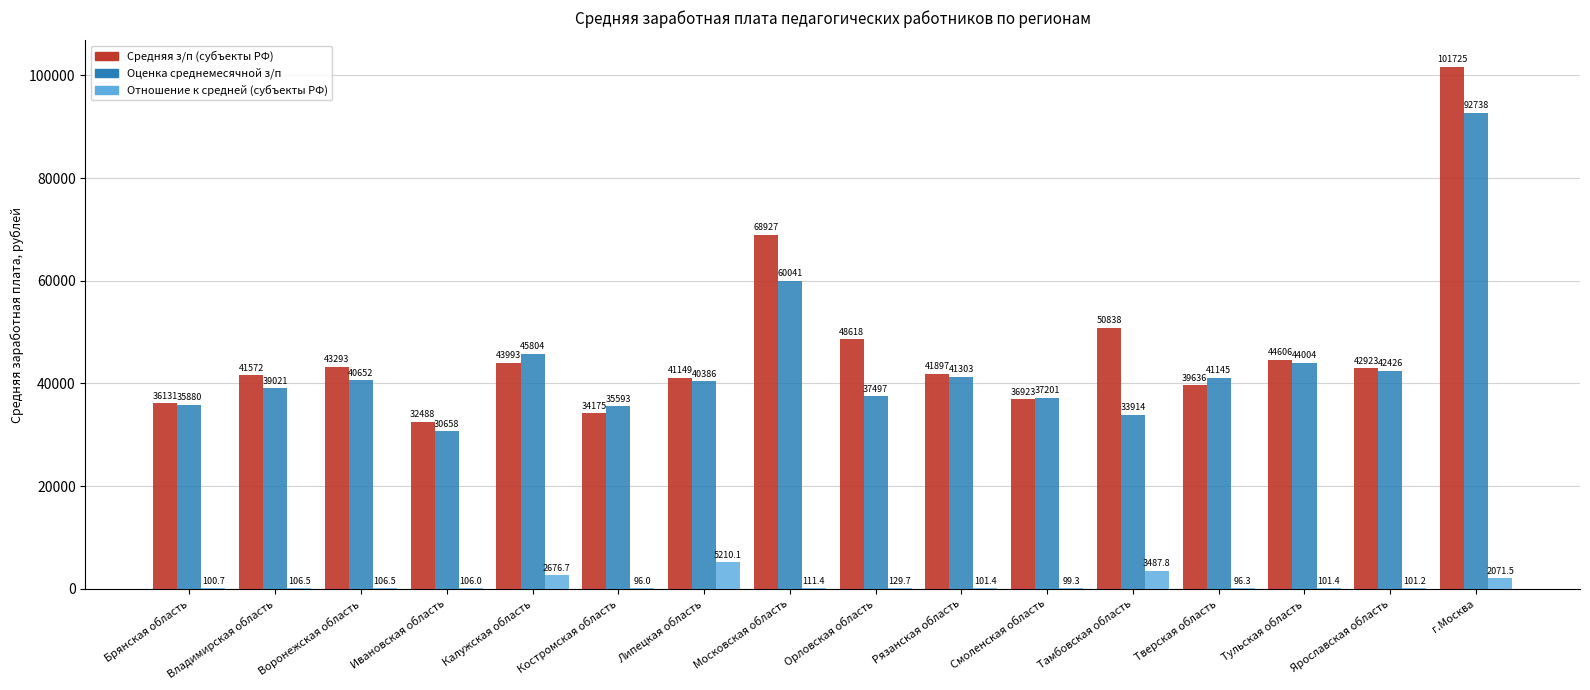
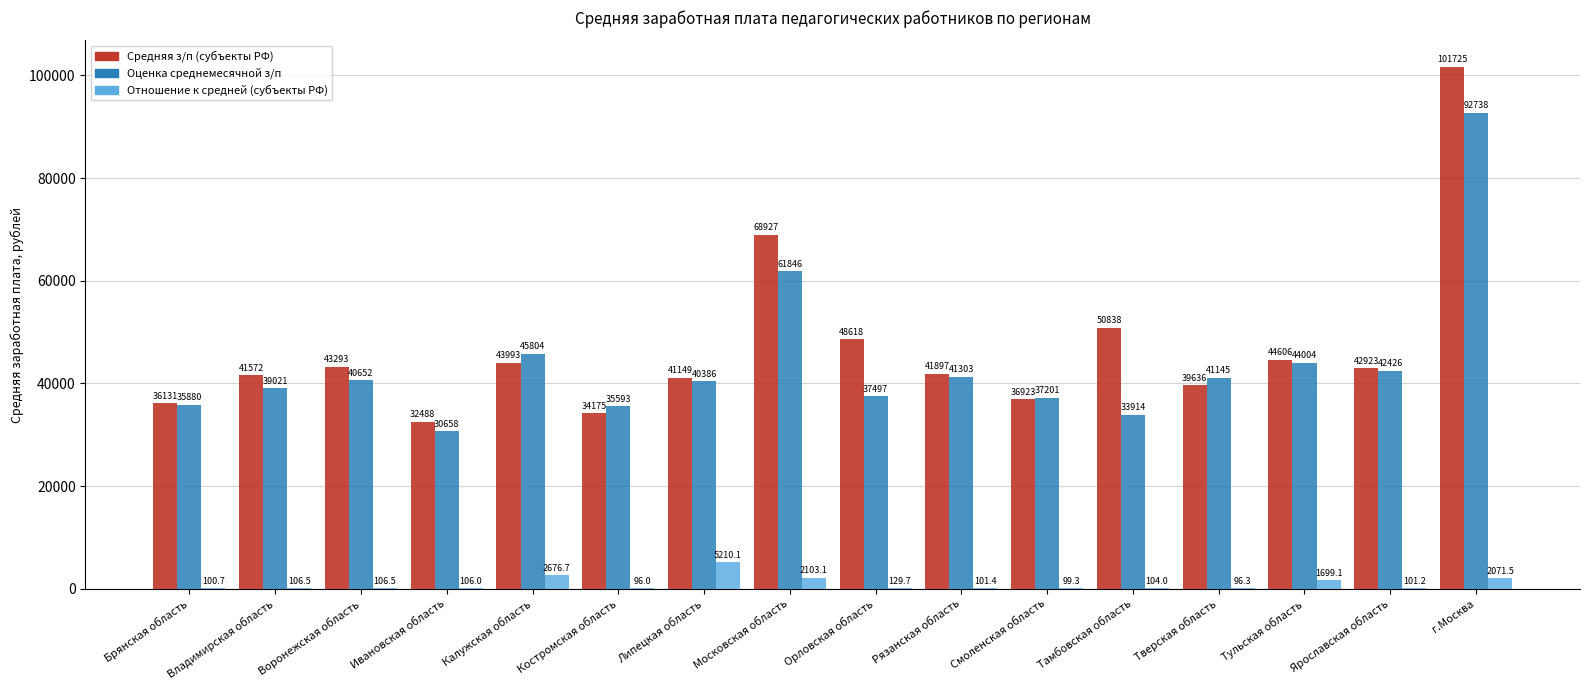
  {
    "Средняя з/п (субъекты РФ)": {
      "Владимирская область": 41572,
      "Воронежская область": 43293,
      "Калужская область": 43993,
      "Московская область": 68927,
      "Орловская область": 48618,
      "Рязанская область": 41897,
      "Смоленская область": 36923,
      "Тамбовская область": 50838,
      "Тульская область": 44606,
      "Ярославская область": 42923
    },
    "Оценка среднемесячной з/п": {
      "Брянская область": 35880,
      "Владимирская область": 39021,
      "Воронежская область": 40652,
      "Ивановская область": 30658,
      "Калужская область": 45804,
      "Костромская область": 35593,
      "Липецкая область": 40386,
-     "Московская область": 60041,
+     "Московская область": 61846,
      "Орловская область": 37497,
      "Рязанская область": 41303,
      "Смоленская область": 37201,
      "Тамбовская область": 33914,
      "Тверская область": 41145,
      "Тульская область": 44004,
      "Ярославская область": 42426,
      "г.Москва": 92738
    },
    "Отношение к средней (субъекты РФ)": {
      "Брянская область": 100.7,
      "Владимирская область": 106.5,
      "Воронежская область": 106.5,
      "Ивановская область": 106.0,
      "Калужская область": 2676.7,
      "Костромская область": 96.0,
      "Липецкая область": 5210.1,
-     "Московская область": 111.4,
+     "Московская область": 2103.1,
      "Орловская область": 129.7,
      "Рязанская область": 101.4,
      "Смоленская область": 99.3,
-     "Тамбовская область": 3487.8,
+     "Тамбовская область": 104.0,
      "Тверская область": 96.3,
-     "Тульская область": 101.4,
+     "Тульская область": 1699.1,
      "Ярославская область": 101.2,
      "г.Москва": 2071.5
    }
  }
